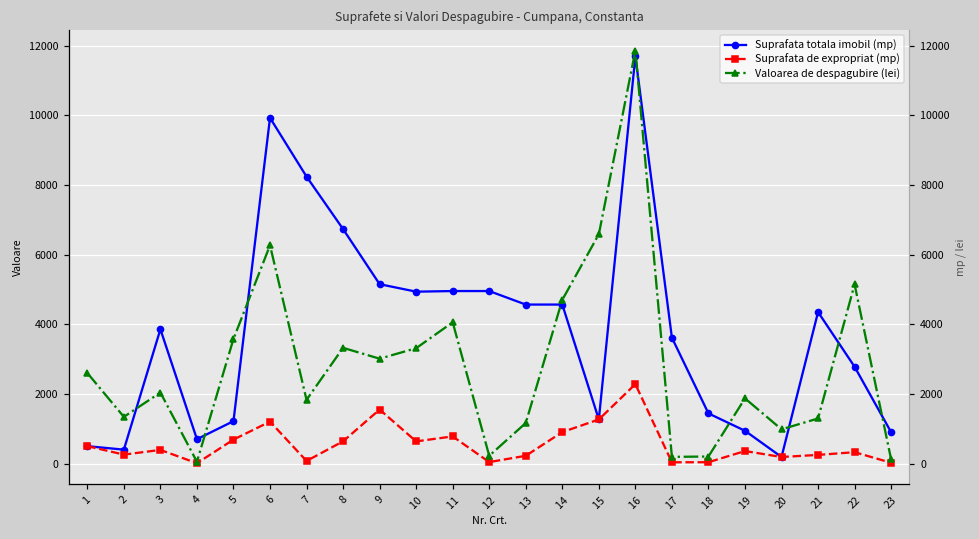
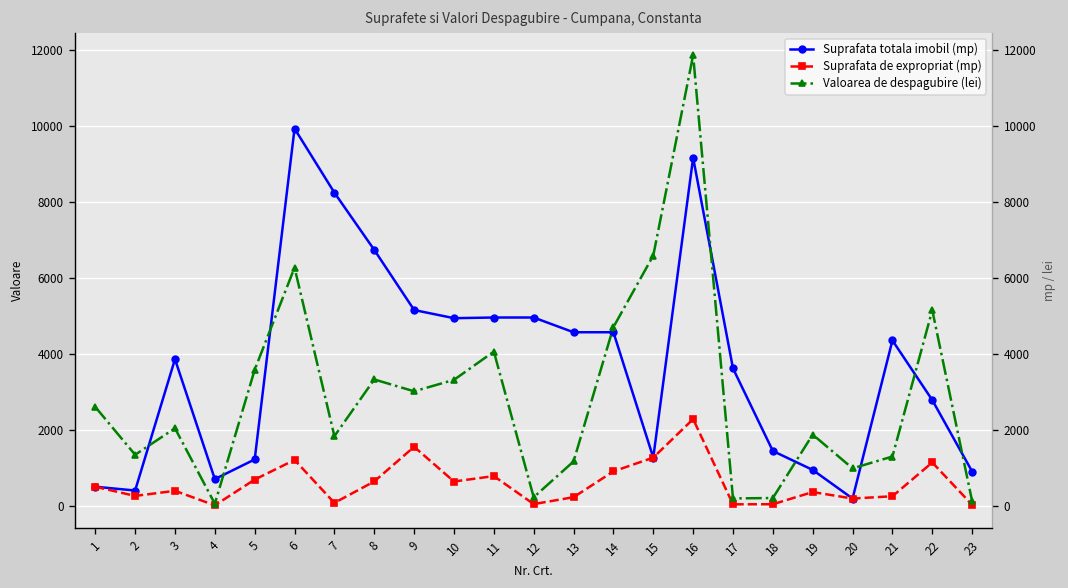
  {
    "Suprafata totala imobil (mp)": {
      "2": 400,
      "3": 3900,
      "4": 700,
      "5": 1200,
      "6": 9900,
      "7": 8200,
      "8": 6700,
      "9": 5200,
      "10": 4900,
      "11": 5000,
      "12": 5000,
      "13": 4600,
      "14": 4600,
-     "16": 11700,
+     "16": 9200,
      "17": 3600,
      "18": 1400,
      "19": 900,
      "21": 4400,
      "22": 2800,
      "23": 900
    },
    "Suprafata de expropriat (mp)": {
      "2": 300,
      "3": 400,
      "5": 700,
      "6": 1200,
      "7": 100,
      "8": 600,
      "9": 1600,
      "10": 600,
      "11": 800,
      "12": 0,
      "13": 200,
      "14": 900,
      "16": 2300,
      "17": 0,
      "18": 0,
      "19": 400,
      "21": 200,
-     "22": 300,
+     "22": 1100,
      "23": 0
    },
    "Valoarea de despagubire (lei)": {
      "1": 2600,
      "2": 1300,
      "3": 2000,
      "5": 3600,
      "6": 6300,
      "7": 1800,
      "8": 3300,
      "9": 3000,
      "10": 3300,
      "11": 4100,
      "12": 200,
      "13": 1200,
      "14": 4700,
      "15": 6600,
      "16": 11900,
      "17": 200,
      "18": 200,
      "19": 1900,
      "20": 1000,
      "21": 1300,
      "22": 5100,
      "23": 100
    }
  }
